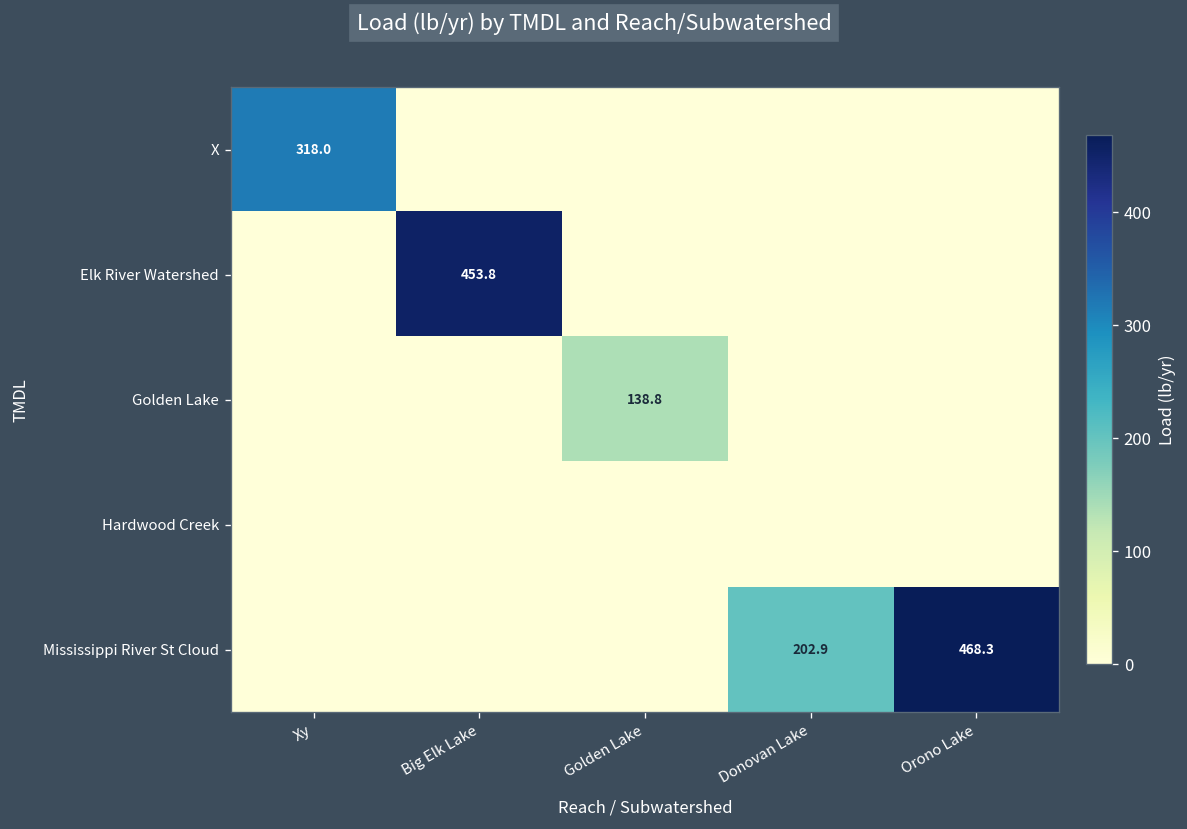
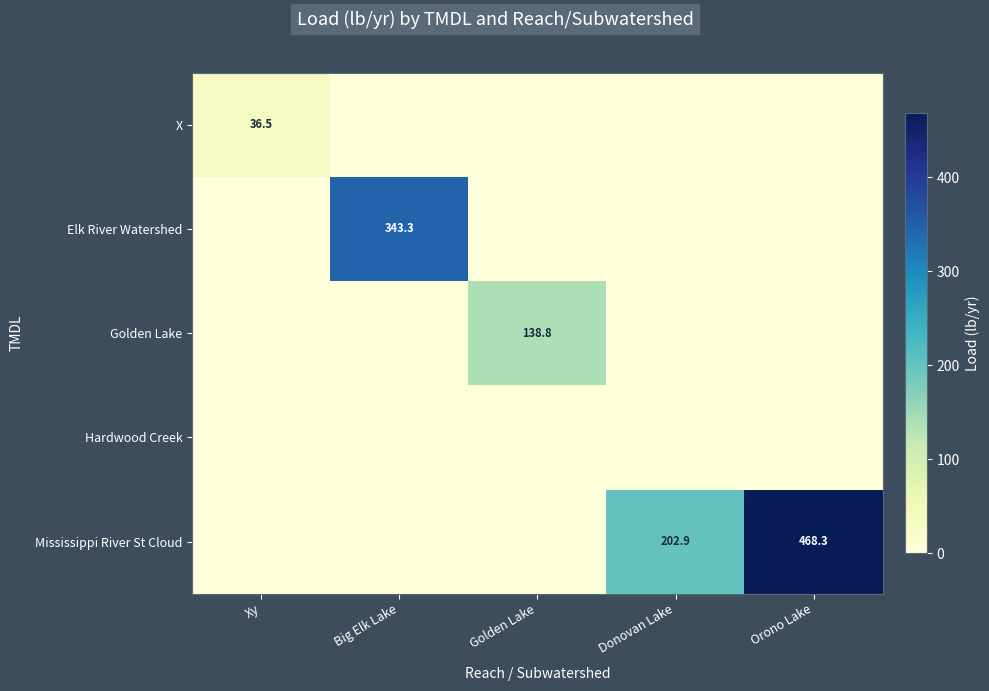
  {
    "X": {
-     "Xy": 318.0
+     "Xy": 36.5
    },
    "Elk River Watershed": {
-     "Big Elk Lake": 453.8
+     "Big Elk Lake": 343.3
    },
    "Golden Lake": {
      "Golden Lake": 138.8
    },
    "Mississippi River St Cloud": {
      "Donovan Lake": 202.9,
      "Orono Lake": 468.3
    }
  }
